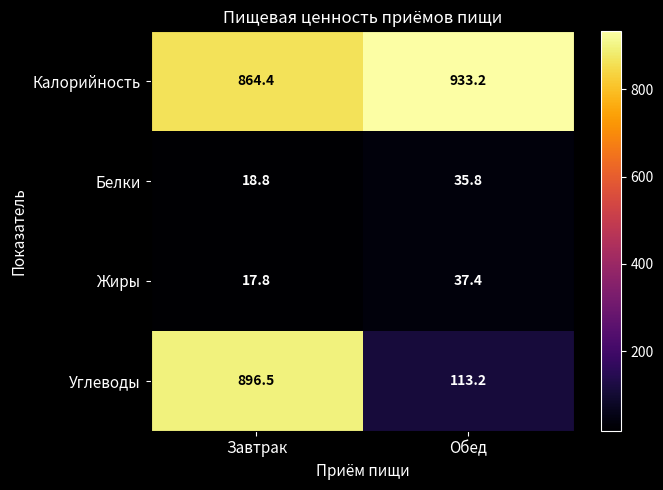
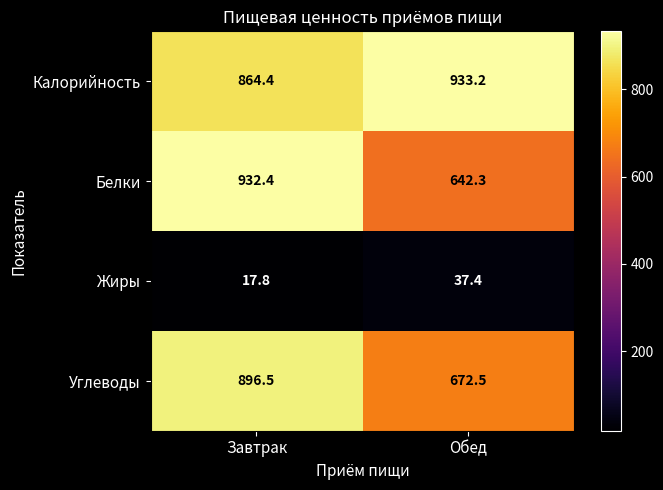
  {
    "Калорийность": {
      "Завтрак": 864.4,
      "Обед": 933.2
    },
    "Белки": {
-     "Завтрак": 18.8,
-     "Обед": 35.8
+     "Завтрак": 932.4,
+     "Обед": 642.3
    },
    "Жиры": {
      "Завтрак": 17.8,
      "Обед": 37.4
    },
    "Углеводы": {
      "Завтрак": 896.5,
-     "Обед": 113.2
+     "Обед": 672.5
    }
  }
